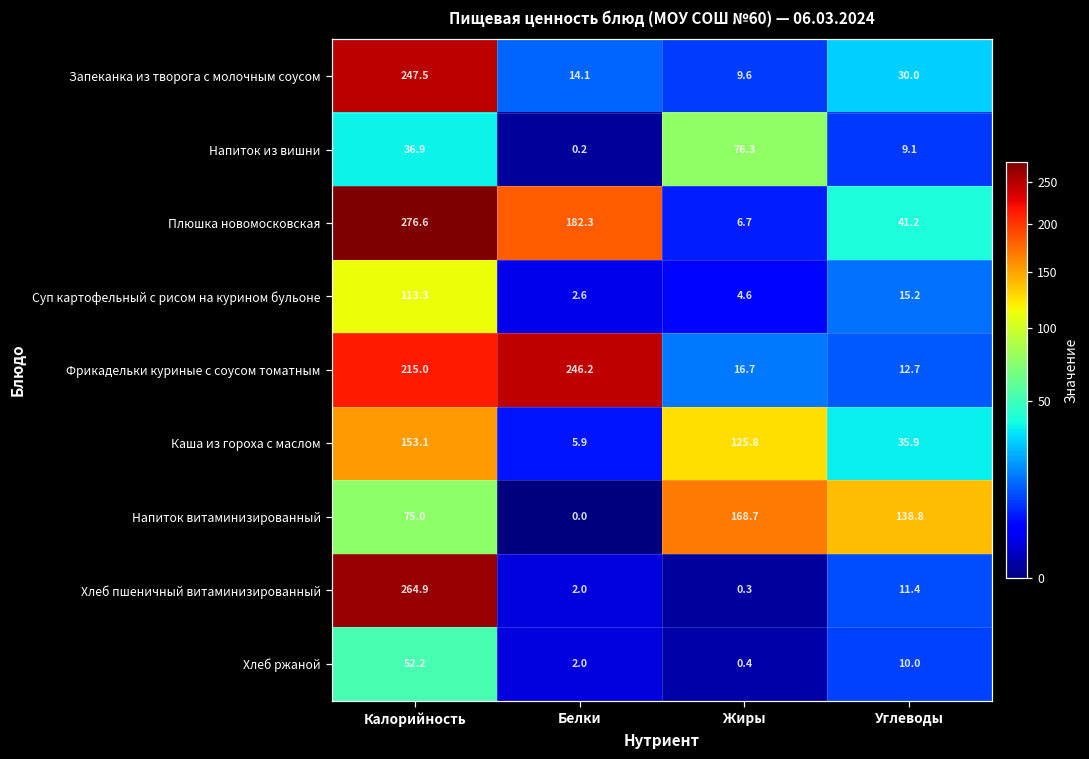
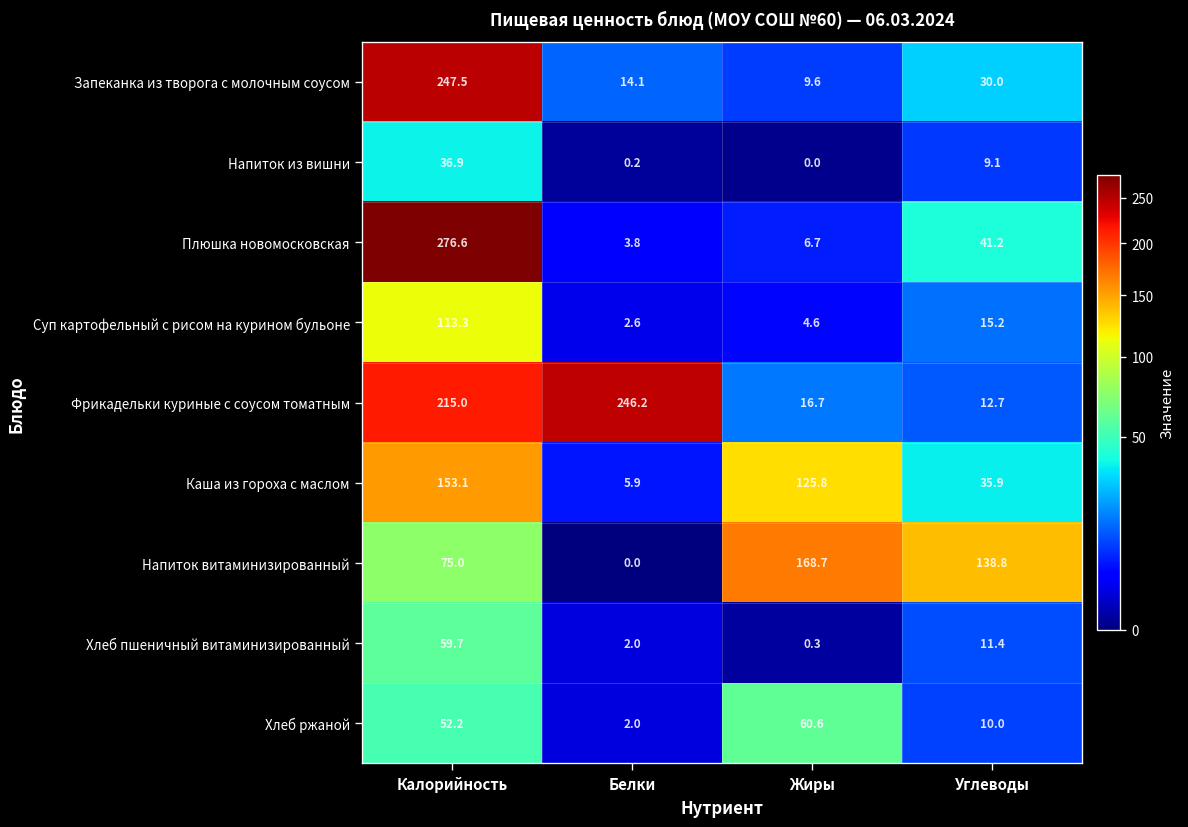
  {
    "Запеканка из творога с молочным соусом": {
      "Калорийность": 247.5,
      "Белки": 14.1,
      "Жиры": 9.6,
      "Углеводы": 30.0
    },
    "Напиток из вишни": {
      "Калорийность": 36.9,
      "Белки": 0.2,
-     "Жиры": 76.3,
+     "Жиры": 0.0,
      "Углеводы": 9.1
    },
    "Плюшка новомосковская": {
      "Калорийность": 276.6,
-     "Белки": 182.3,
+     "Белки": 3.8,
      "Жиры": 6.7,
      "Углеводы": 41.2
    },
    "Суп картофельный с рисом на курином бульоне": {
      "Калорийность": 113.3,
      "Белки": 2.6,
      "Жиры": 4.6,
      "Углеводы": 15.2
    },
    "Фрикадельки куриные с соусом томатным": {
      "Калорийность": 215.0,
      "Белки": 246.2,
      "Жиры": 16.7,
      "Углеводы": 12.7
    },
    "Каша из гороха с маслом": {
      "Калорийность": 153.1,
      "Белки": 5.9,
      "Жиры": 125.8,
      "Углеводы": 35.9
    },
    "Напиток витаминизированный": {
      "Калорийность": 75.0,
      "Белки": 0.0,
      "Жиры": 168.7,
      "Углеводы": 138.8
    },
    "Хлеб пшеничный витаминизированный": {
-     "Калорийность": 264.9,
+     "Калорийность": 59.7,
      "Белки": 2.0,
      "Жиры": 0.3,
      "Углеводы": 11.4
    },
    "Хлеб ржаной": {
      "Калорийность": 52.2,
      "Белки": 2.0,
-     "Жиры": 0.4,
+     "Жиры": 60.6,
      "Углеводы": 10.0
    }
  }
